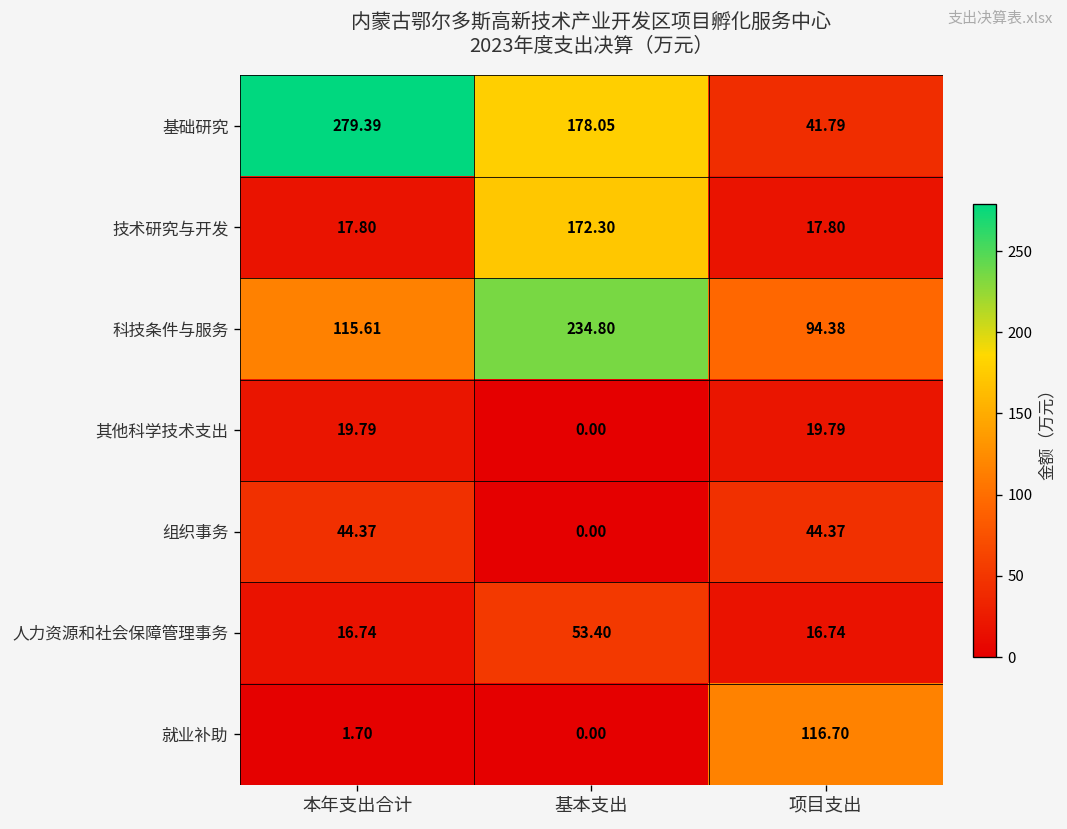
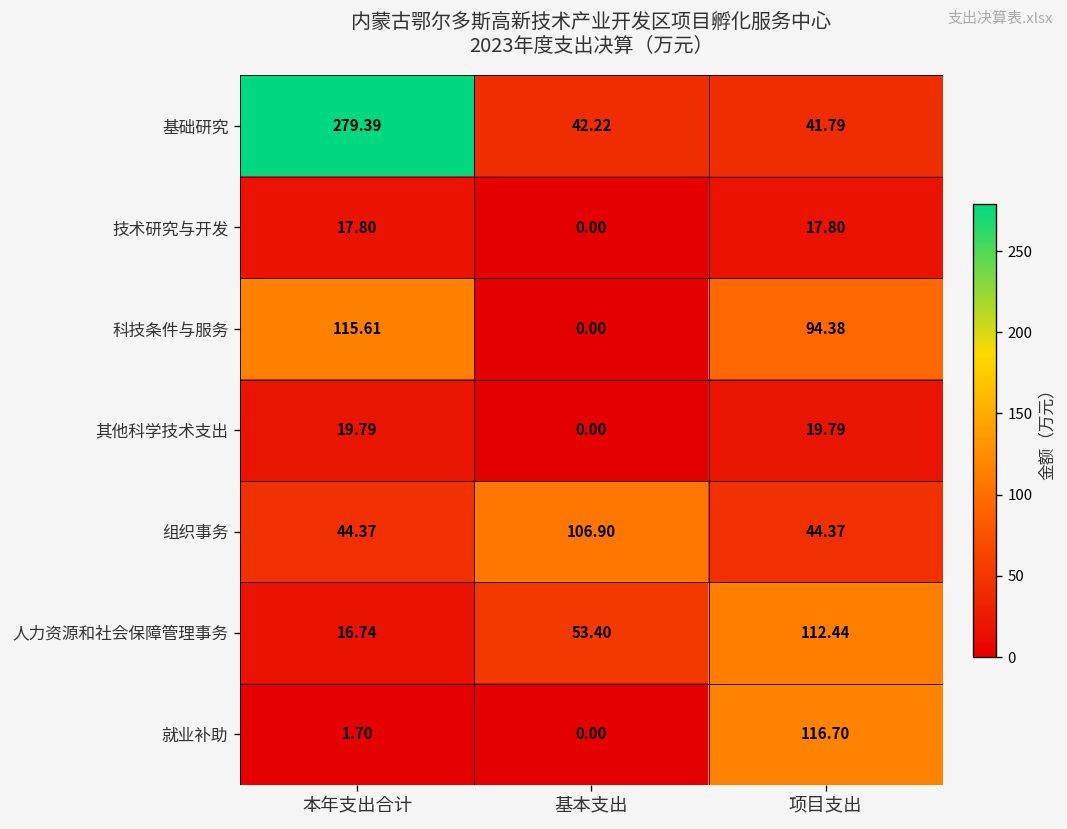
  {
    "基础研究": {
      "本年支出合计": 279.39,
-     "基本支出": 178.05,
+     "基本支出": 42.22,
      "项目支出": 41.79
    },
    "技术研究与开发": {
      "本年支出合计": 17.80,
-     "基本支出": 172.30,
+     "基本支出": 0.00,
      "项目支出": 17.80
    },
    "科技条件与服务": {
      "本年支出合计": 115.61,
-     "基本支出": 234.80,
+     "基本支出": 0.00,
      "项目支出": 94.38
    },
    "其他科学技术支出": {
      "本年支出合计": 19.79,
      "基本支出": 0.00,
      "项目支出": 19.79
    },
    "组织事务": {
      "本年支出合计": 44.37,
-     "基本支出": 0.00,
+     "基本支出": 106.90,
      "项目支出": 44.37
    },
    "人力资源和社会保障管理事务": {
      "本年支出合计": 16.74,
      "基本支出": 53.40,
-     "项目支出": 16.74
+     "项目支出": 112.44
    },
    "就业补助": {
      "本年支出合计": 1.70,
      "基本支出": 0.00,
      "项目支出": 116.70
    }
  }
